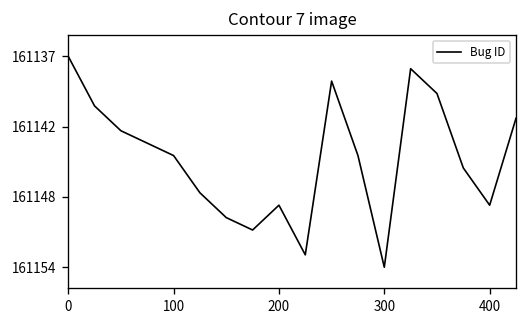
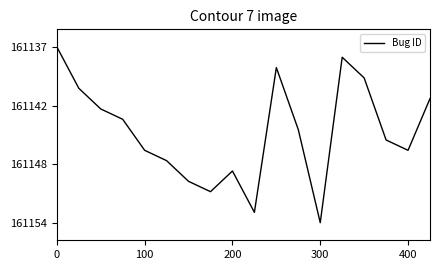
  {
    "0": 161137,
-   "100": 161145,
+   "100": 161147,
    "200": 161149,
    "300": 161154,
-   "400": 161149
+   "400": 161147
  }
